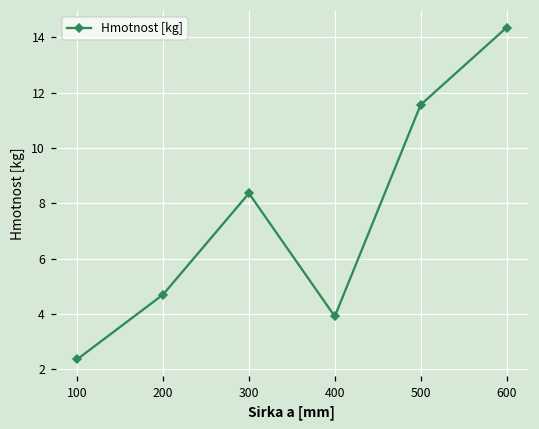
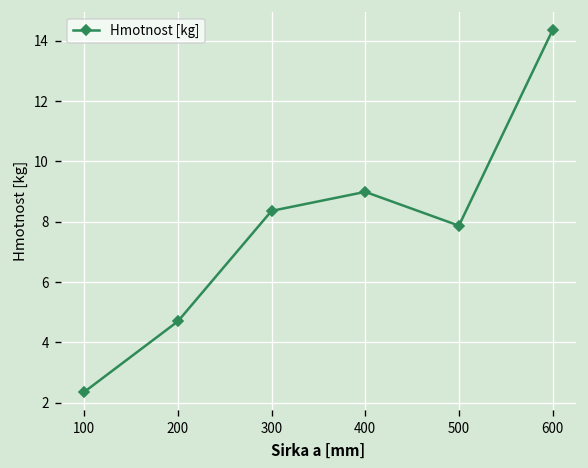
  {
    "100": 2.4,
    "200": 4.7,
    "300": 8.4,
-   "400": 3.9,
-   "500": 11.6,
+   "400": 9.0,
+   "500": 7.9,
    "600": 14.4
  }
